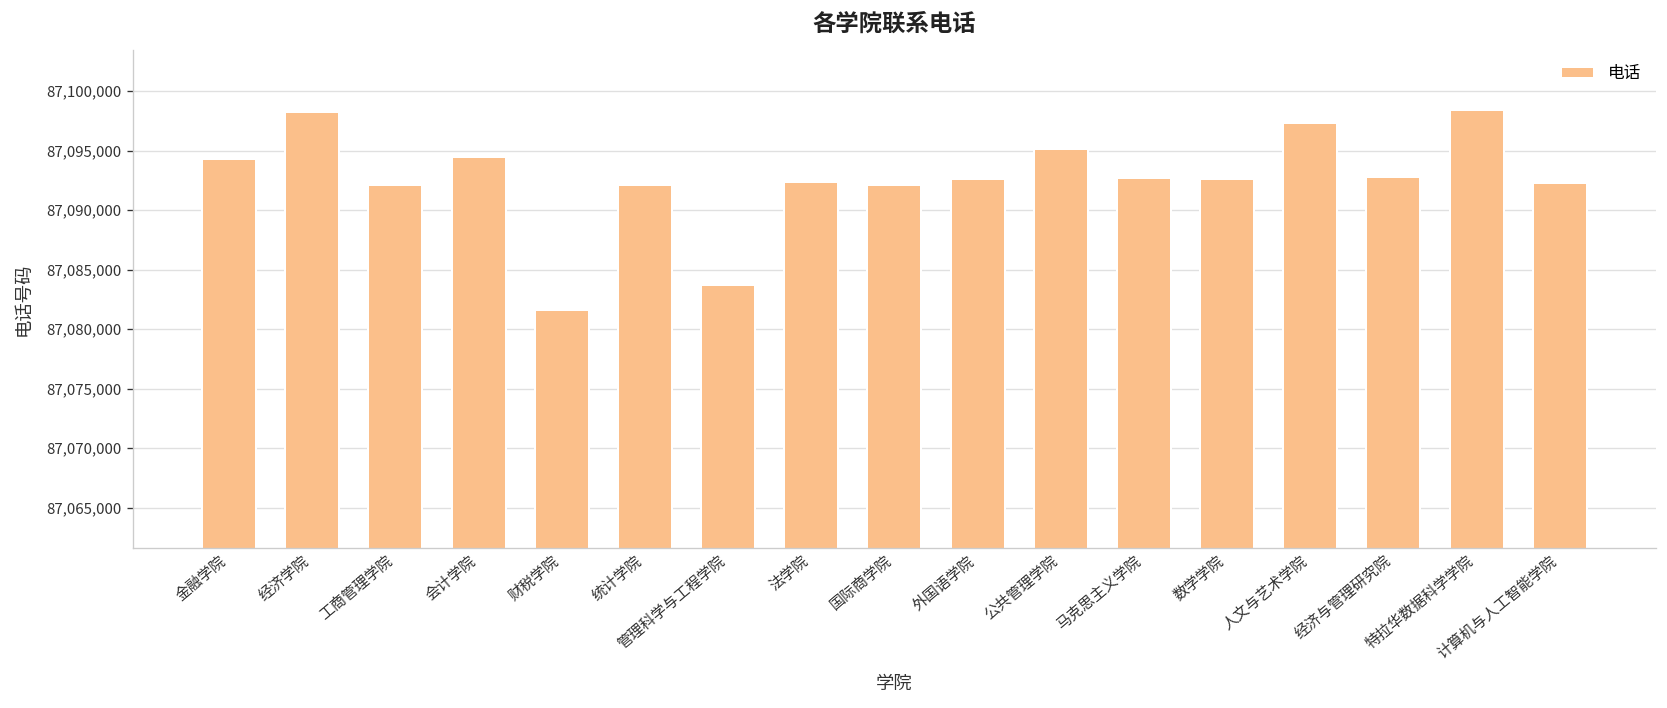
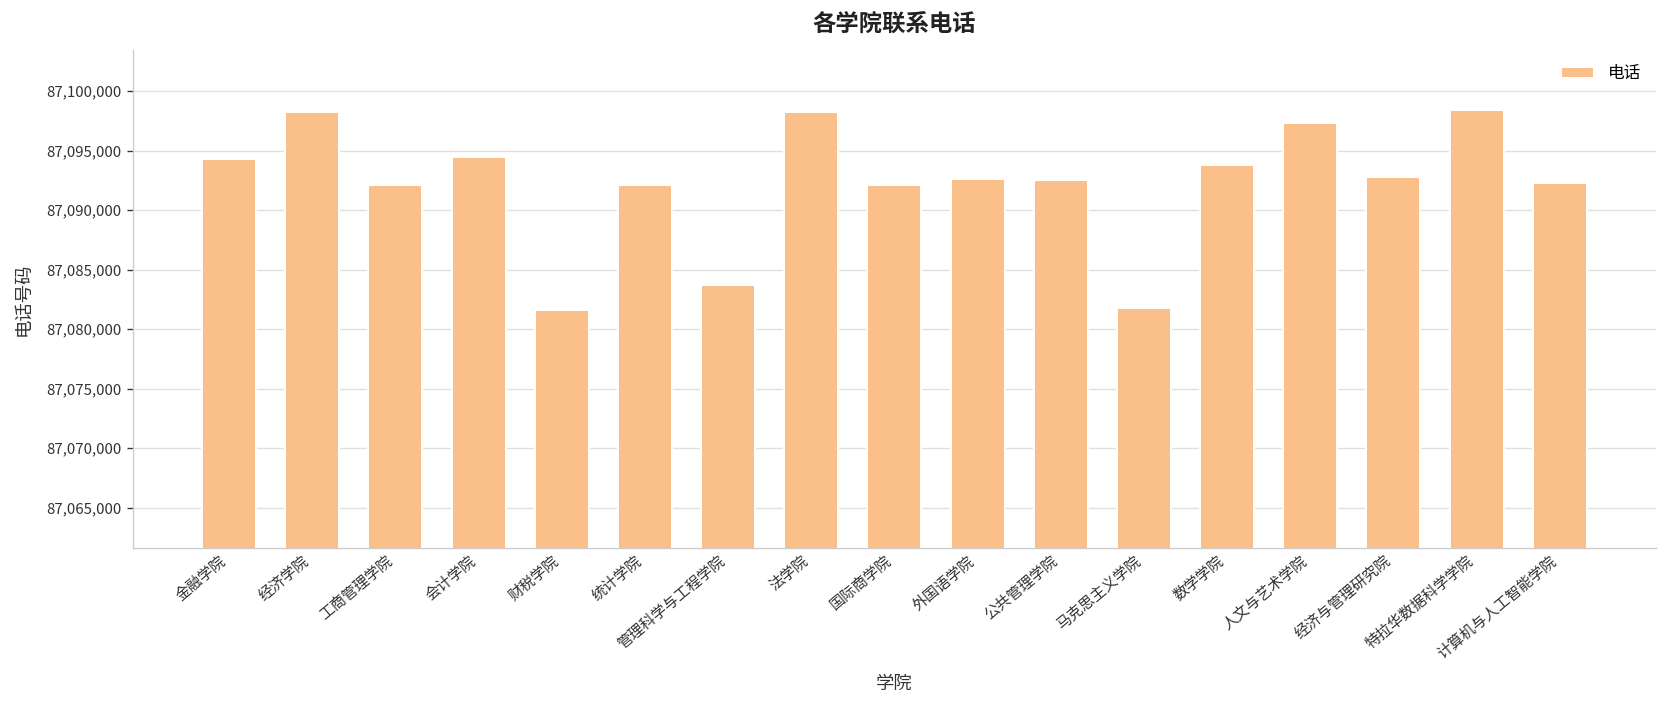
  {
    "金融学院": "87,094,000",
    "经济学院": "87,098,000",
    "工商管理学院": "87,092,000",
    "会计学院": "87,094,000",
    "财税学院": "87,082,000",
    "统计学院": "87,092,000",
    "管理科学与工程学院": "87,084,000",
-   "法学院": "87,092,000",
+   "法学院": "87,098,000",
    "国际商学院": "87,092,000",
    "外国语学院": "87,093,000",
-   "公共管理学院": "87,095,000",
-   "马克思主义学院": "87,093,000",
-   "数学学院": "87,093,000",
+   "公共管理学院": "87,093,000",
+   "马克思主义学院": "87,082,000",
+   "数学学院": "87,094,000",
    "人文与艺术学院": "87,097,000",
    "经济与管理研究院": "87,093,000",
    "特拉华数据科学学院": "87,098,000",
    "计算机与人工智能学院": "87,092,000"
  }
